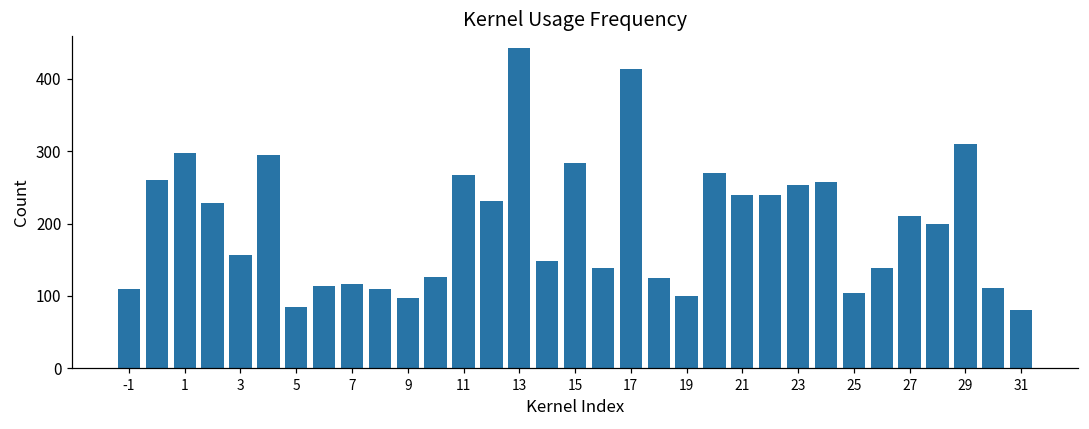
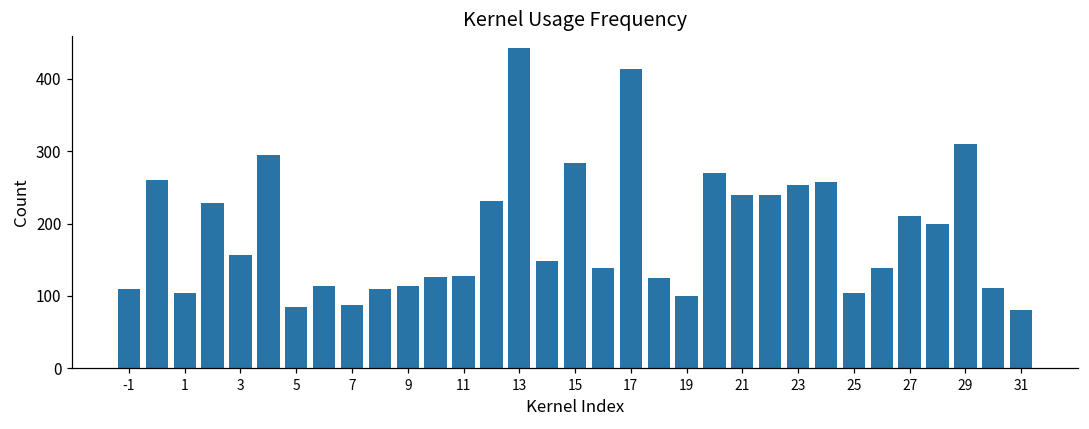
  {
    "-1": 110,
-   "1": 300,
+   "1": 100,
    "3": 160,
    "5": 90,
-   "7": 120,
-   "9": 100,
-   "11": 270,
+   "7": 90,
+   "9": 110,
+   "11": 130,
    "13": 440,
    "15": 280,
    "17": 410,
    "19": 100,
    "21": 240,
    "23": 250,
    "25": 100,
    "27": 210,
    "29": 310,
    "31": 80
  }
